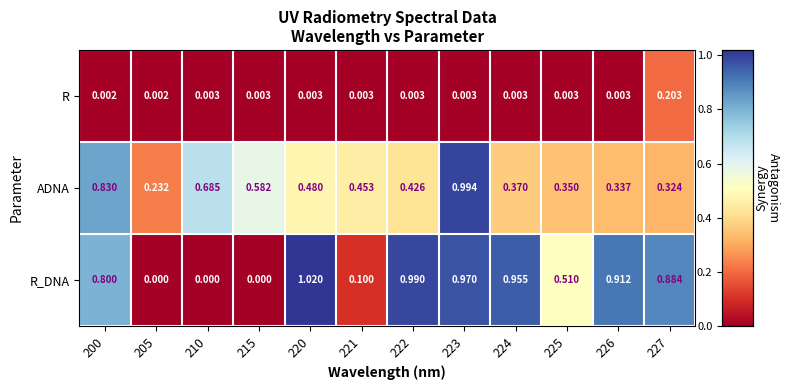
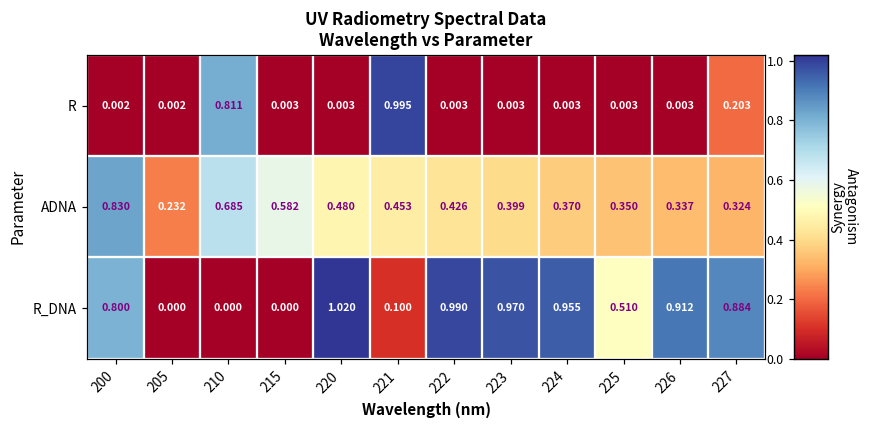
  {
    "R": {
      "200": 0.002,
      "205": 0.002,
-     "210": 0.003,
+     "210": 0.811,
      "215": 0.003,
      "220": 0.003,
-     "221": 0.003,
+     "221": 0.995,
      "222": 0.003,
      "223": 0.003,
      "224": 0.003,
      "225": 0.003,
      "226": 0.003,
      "227": 0.203
    },
    "ADNA": {
      "200": 0.830,
      "205": 0.232,
      "210": 0.685,
      "215": 0.582,
      "220": 0.480,
      "221": 0.453,
      "222": 0.426,
-     "223": 0.994,
+     "223": 0.399,
      "224": 0.370,
      "225": 0.350,
      "226": 0.337,
      "227": 0.324
    },
    "R_DNA": {
      "200": 0.800,
      "205": 0.000,
      "210": 0.000,
      "215": 0.000,
      "220": 1.020,
      "221": 0.100,
      "222": 0.990,
      "223": 0.970,
      "224": 0.955,
      "225": 0.510,
      "226": 0.912,
      "227": 0.884
    }
  }
